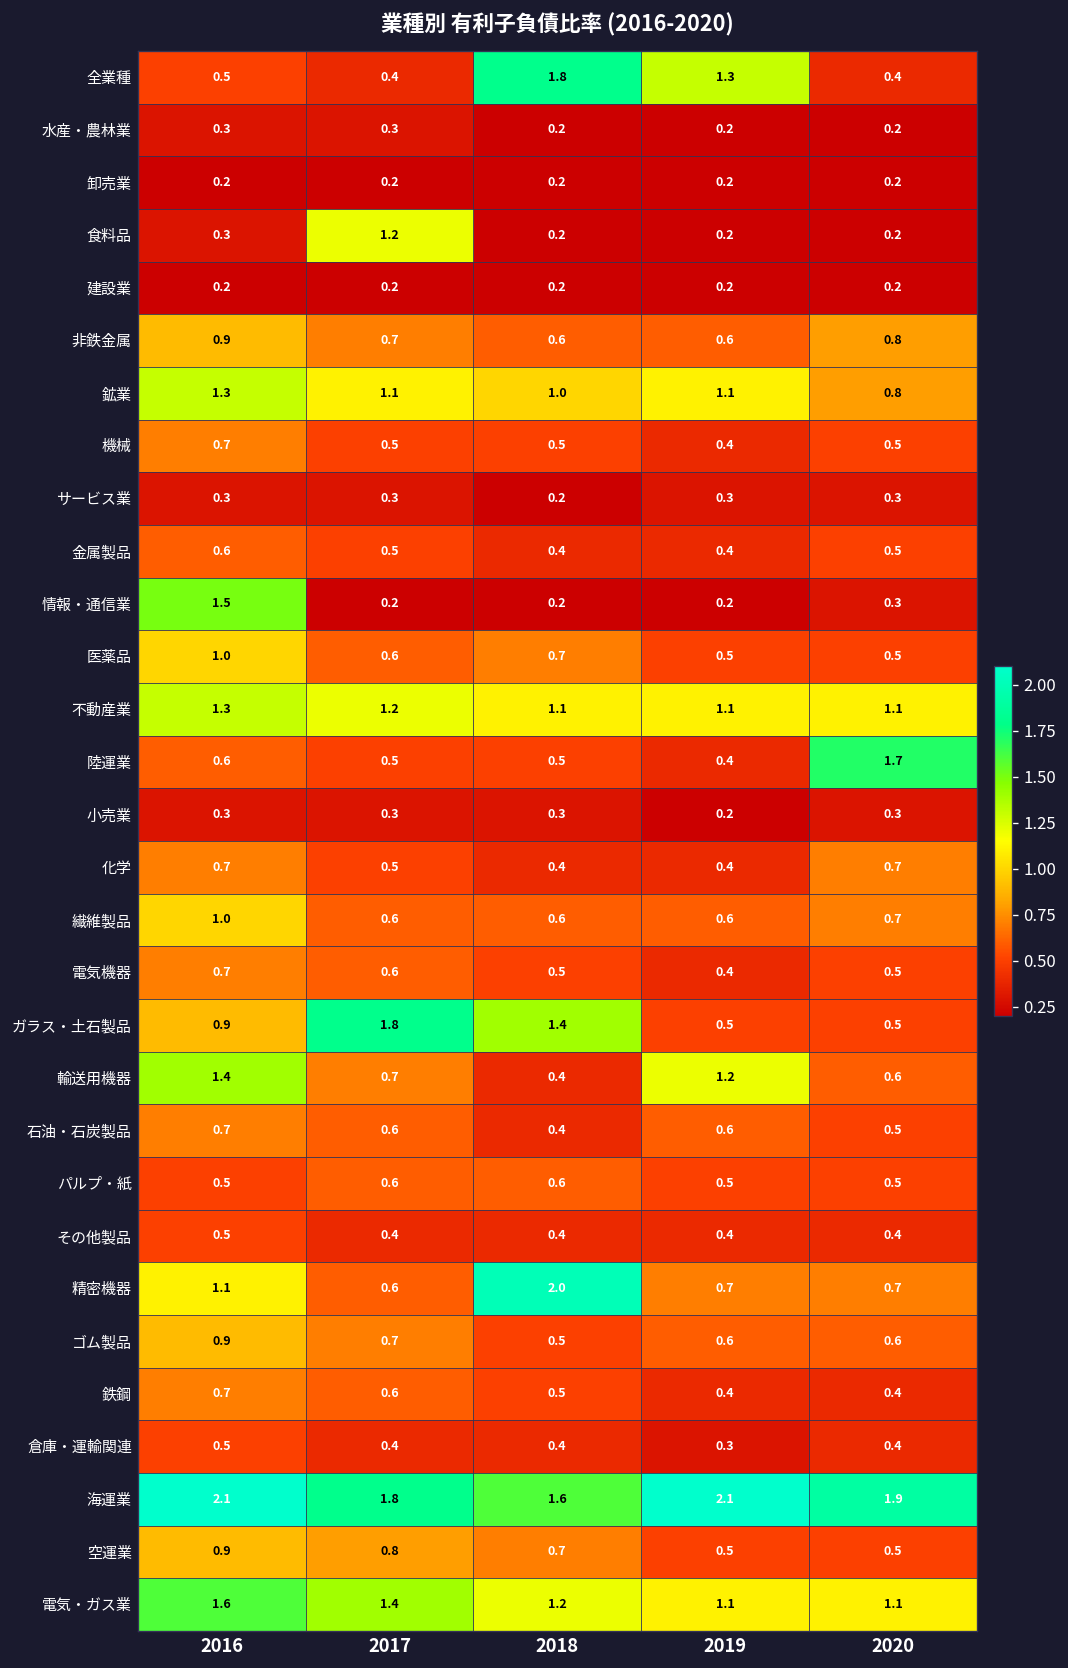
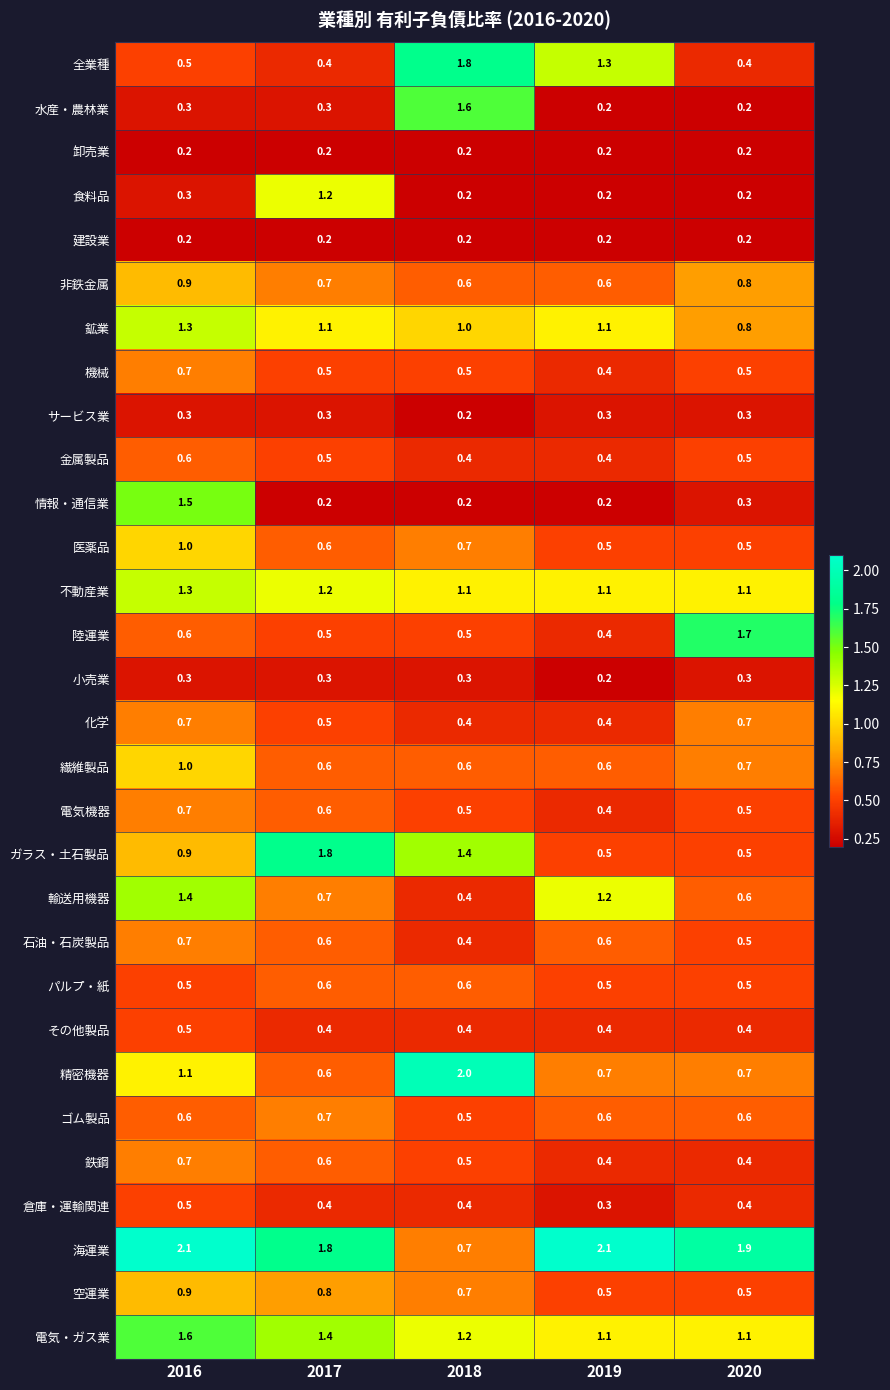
  {
    "全業種": {
      "2016": 0.5,
      "2017": 0.4,
      "2018": 1.8,
      "2019": 1.3,
      "2020": 0.4
    },
    "水産・農林業": {
      "2016": 0.3,
      "2017": 0.3,
-     "2018": 0.2,
+     "2018": 1.6,
      "2019": 0.2,
      "2020": 0.2
    },
    "卸売業": {
      "2016": 0.2,
      "2017": 0.2,
      "2018": 0.2,
      "2019": 0.2,
      "2020": 0.2
    },
    "食料品": {
      "2016": 0.3,
      "2017": 1.2,
      "2018": 0.2,
      "2019": 0.2,
      "2020": 0.2
    },
    "建設業": {
      "2016": 0.2,
      "2017": 0.2,
      "2018": 0.2,
      "2019": 0.2,
      "2020": 0.2
    },
    "非鉄金属": {
      "2016": 0.9,
      "2017": 0.7,
      "2018": 0.6,
      "2019": 0.6,
      "2020": 0.8
    },
    "鉱業": {
      "2016": 1.3,
      "2017": 1.1,
      "2018": 1.0,
      "2019": 1.1,
      "2020": 0.8
    },
    "機械": {
      "2016": 0.7,
      "2017": 0.5,
      "2018": 0.5,
      "2019": 0.4,
      "2020": 0.5
    },
    "サービス業": {
      "2016": 0.3,
      "2017": 0.3,
      "2018": 0.2,
      "2019": 0.3,
      "2020": 0.3
    },
    "金属製品": {
      "2016": 0.6,
      "2017": 0.5,
      "2018": 0.4,
      "2019": 0.4,
      "2020": 0.5
    },
    "情報・通信業": {
      "2016": 1.5,
      "2017": 0.2,
      "2018": 0.2,
      "2019": 0.2,
      "2020": 0.3
    },
    "医薬品": {
      "2016": 1.0,
      "2017": 0.6,
      "2018": 0.7,
      "2019": 0.5,
      "2020": 0.5
    },
    "不動産業": {
      "2016": 1.3,
      "2017": 1.2,
      "2018": 1.1,
      "2019": 1.1,
      "2020": 1.1
    },
    "陸運業": {
      "2016": 0.6,
      "2017": 0.5,
      "2018": 0.5,
      "2019": 0.4,
      "2020": 1.7
    },
    "小売業": {
      "2016": 0.3,
      "2017": 0.3,
      "2018": 0.3,
      "2019": 0.2,
      "2020": 0.3
    },
    "化学": {
      "2016": 0.7,
      "2017": 0.5,
      "2018": 0.4,
      "2019": 0.4,
      "2020": 0.7
    },
    "繊維製品": {
      "2016": 1.0,
      "2017": 0.6,
      "2018": 0.6,
      "2019": 0.6,
      "2020": 0.7
    },
    "電気機器": {
      "2016": 0.7,
      "2017": 0.6,
      "2018": 0.5,
      "2019": 0.4,
      "2020": 0.5
    },
    "ガラス・土石製品": {
      "2016": 0.9,
      "2017": 1.8,
      "2018": 1.4,
      "2019": 0.5,
      "2020": 0.5
    },
    "輸送用機器": {
      "2016": 1.4,
      "2017": 0.7,
      "2018": 0.4,
      "2019": 1.2,
      "2020": 0.6
    },
    "石油・石炭製品": {
      "2016": 0.7,
      "2017": 0.6,
      "2018": 0.4,
      "2019": 0.6,
      "2020": 0.5
    },
    "パルプ・紙": {
      "2016": 0.5,
      "2017": 0.6,
      "2018": 0.6,
      "2019": 0.5,
      "2020": 0.5
    },
    "その他製品": {
      "2016": 0.5,
      "2017": 0.4,
      "2018": 0.4,
      "2019": 0.4,
      "2020": 0.4
    },
    "精密機器": {
      "2016": 1.1,
      "2017": 0.6,
      "2018": 2.0,
      "2019": 0.7,
      "2020": 0.7
    },
    "ゴム製品": {
-     "2016": 0.9,
+     "2016": 0.6,
      "2017": 0.7,
      "2018": 0.5,
      "2019": 0.6,
      "2020": 0.6
    },
    "鉄鋼": {
      "2016": 0.7,
      "2017": 0.6,
      "2018": 0.5,
      "2019": 0.4,
      "2020": 0.4
    },
    "倉庫・運輸関連": {
      "2016": 0.5,
      "2017": 0.4,
      "2018": 0.4,
      "2019": 0.3,
      "2020": 0.4
    },
    "海運業": {
      "2016": 2.1,
      "2017": 1.8,
-     "2018": 1.6,
+     "2018": 0.7,
      "2019": 2.1,
      "2020": 1.9
    },
    "空運業": {
      "2016": 0.9,
      "2017": 0.8,
      "2018": 0.7,
      "2019": 0.5,
      "2020": 0.5
    },
    "電気・ガス業": {
      "2016": 1.6,
      "2017": 1.4,
      "2018": 1.2,
      "2019": 1.1,
      "2020": 1.1
    }
  }
